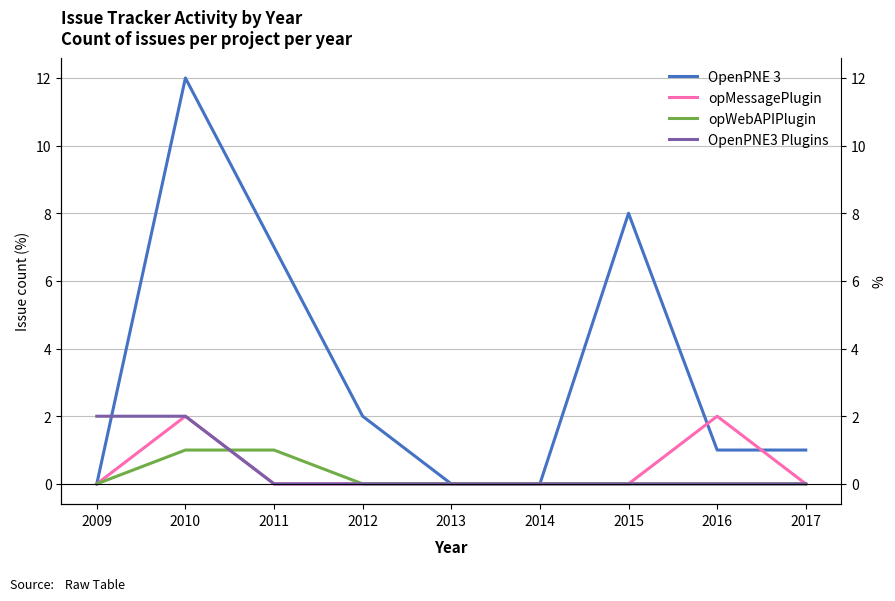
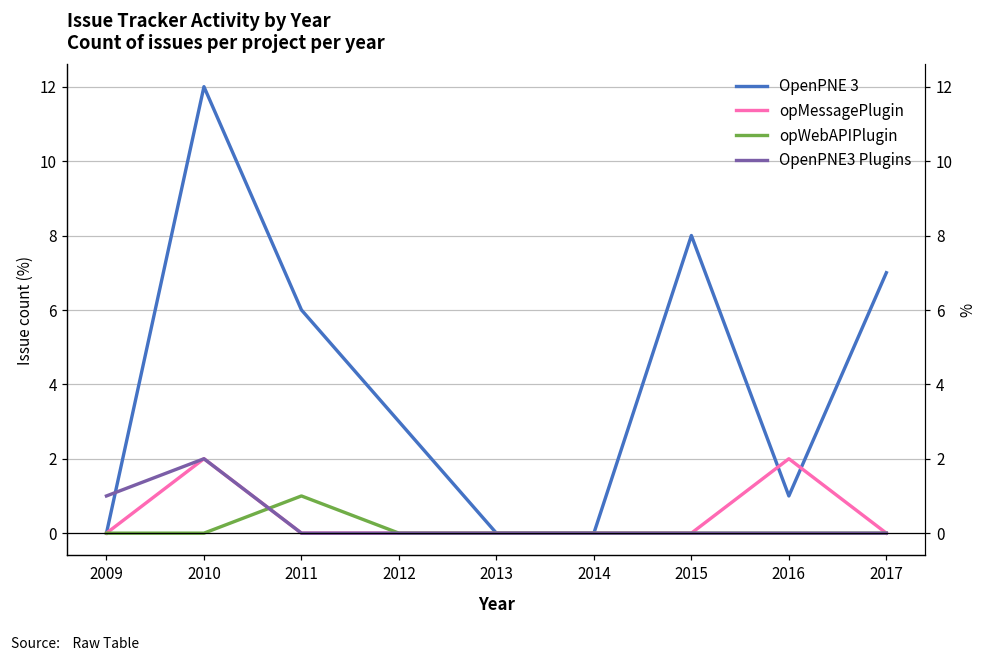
  {
    "OpenPNE 3": {
      "2010": 12,
-     "2011": 7,
-     "2012": 2,
+     "2011": 6,
+     "2012": 3,
      "2015": 8,
      "2016": 1,
-     "2017": 1
+     "2017": 7
    },
    "opMessagePlugin": {
      "2016": 2
    },
    "opWebAPIPlugin": {
-     "2010": 1,
+     "2010": 0,
      "2011": 1
    },
    "OpenPNE3 Plugins": {
-     "2009": 2
+     "2009": 1
    }
  }
